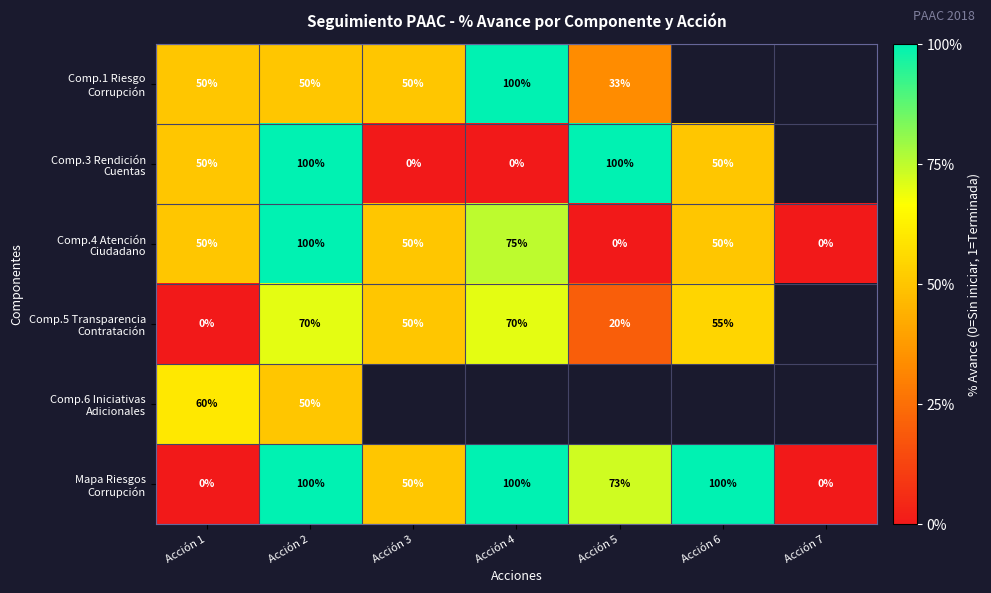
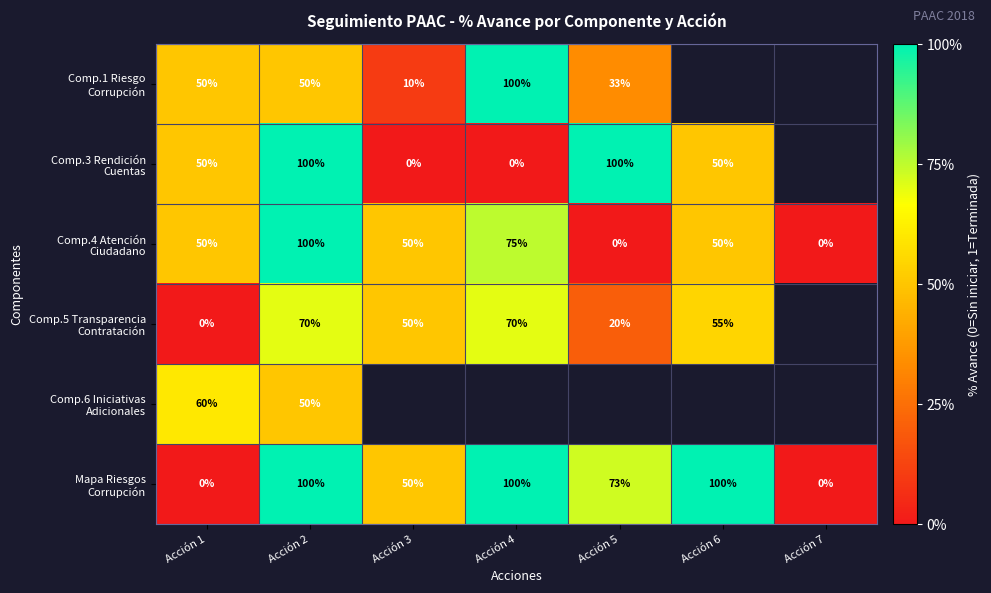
  {
    "Comp.1 Riesgo Corrupción": {
      "Acción 1": "50%",
      "Acción 2": "50%",
-     "Acción 3": "50%",
+     "Acción 3": "10%",
      "Acción 4": "100%",
      "Acción 5": "33%"
    },
    "Comp.3 Rendición Cuentas": {
      "Acción 1": "50%",
      "Acción 2": "100%",
      "Acción 3": "0%",
      "Acción 4": "0%",
      "Acción 5": "100%",
      "Acción 6": "50%"
    },
    "Comp.4 Atención Ciudadano": {
      "Acción 1": "50%",
      "Acción 2": "100%",
      "Acción 3": "50%",
      "Acción 4": "75%",
      "Acción 5": "0%",
      "Acción 6": "50%",
      "Acción 7": "0%"
    },
    "Comp.5 Transparencia Contratación": {
      "Acción 1": "0%",
      "Acción 2": "70%",
      "Acción 3": "50%",
      "Acción 4": "70%",
      "Acción 5": "20%",
      "Acción 6": "55%"
    },
    "Comp.6 Iniciativas Adicionales": {
      "Acción 1": "60%",
      "Acción 2": "50%"
    },
    "Mapa Riesgos Corrupción": {
      "Acción 1": "0%",
      "Acción 2": "100%",
      "Acción 3": "50%",
      "Acción 4": "100%",
      "Acción 5": "73%",
      "Acción 6": "100%",
      "Acción 7": "0%"
    }
  }
